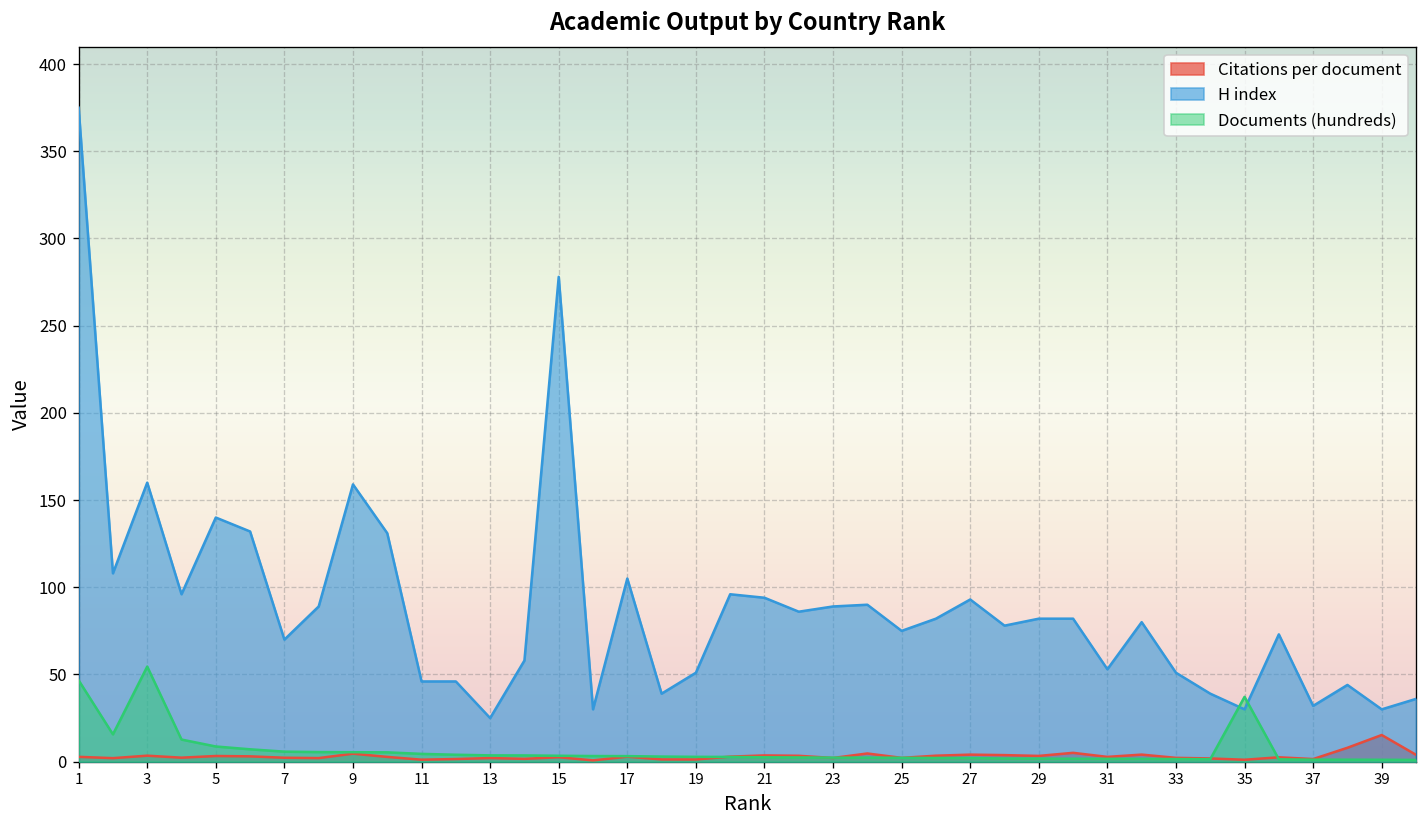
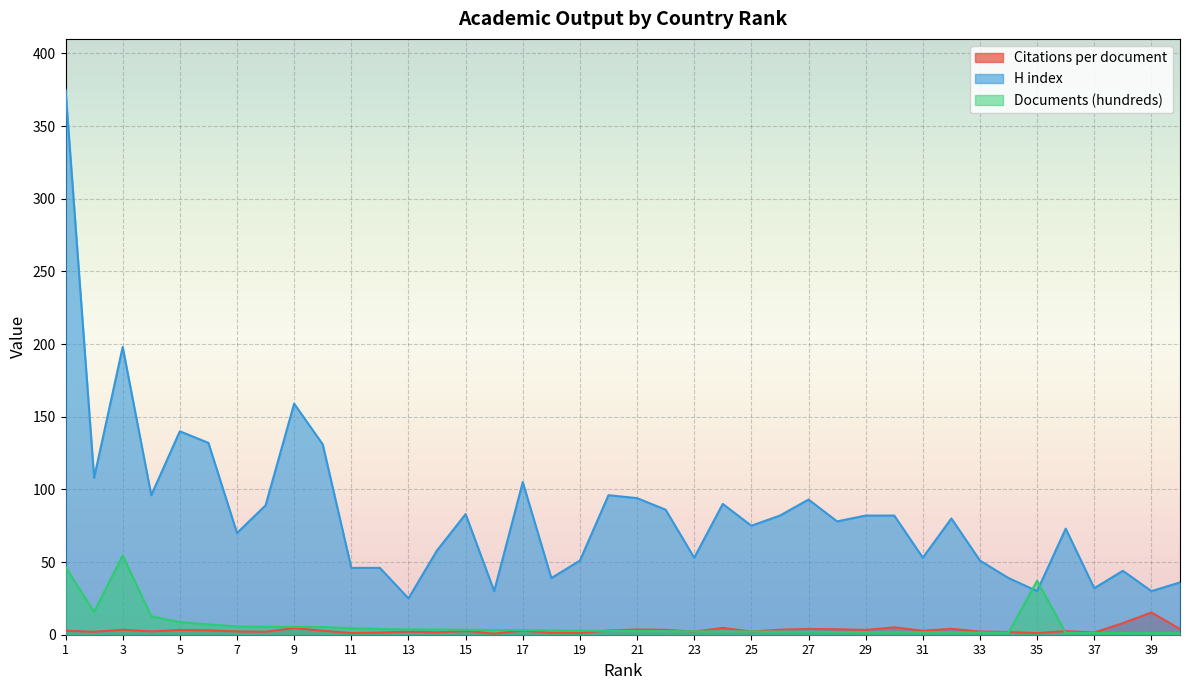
  {
    "Citations per document": {
      "1": 3,
      "3": 3,
      "5": 3,
      "7": 2,
      "11": 1,
      "27": 4,
      "35": 1,
      "39": 15
    },
    "H index": {
      "1": 375,
-     "3": 160,
+     "3": 198,
      "5": 140,
      "7": 70,
      "9": 159,
      "11": 46,
      "13": 25,
-     "15": 278,
+     "15": 83,
      "17": 105,
      "19": 51,
      "21": 94,
-     "23": 89,
+     "23": 53,
      "25": 75,
      "27": 93,
      "29": 82,
      "31": 53,
      "33": 51,
      "35": 30,
      "37": 32,
      "39": 30
    },
    "Documents (hundreds)": {
      "1": 47,
      "3": 55,
      "5": 9,
      "7": 6,
      "11": 4,
      "27": 2,
      "35": 37,
      "39": 1
    }
  }
